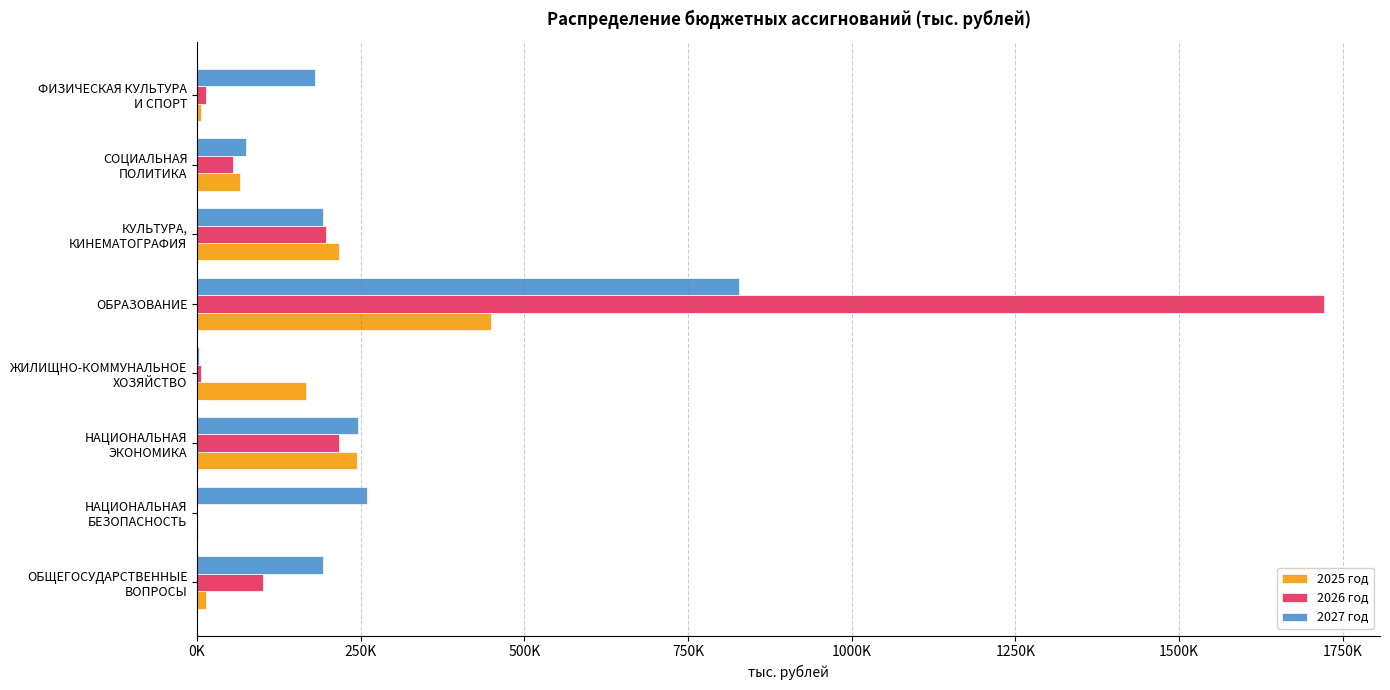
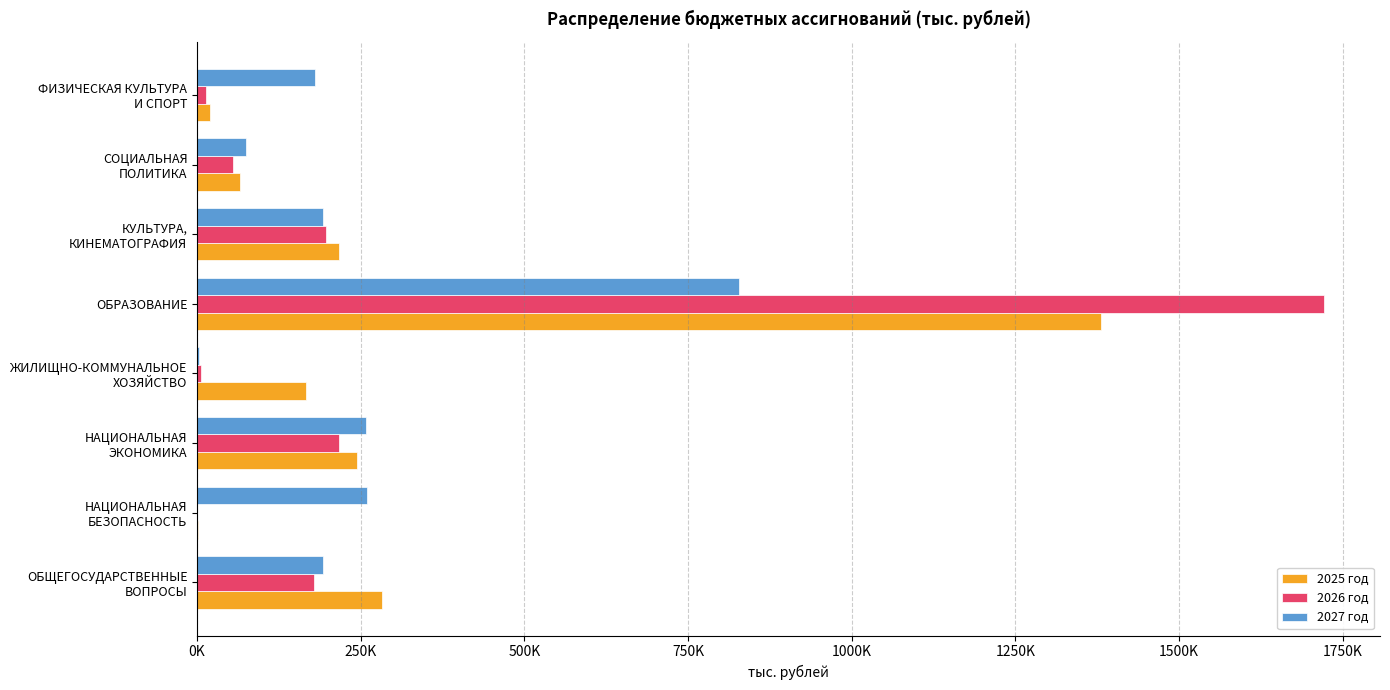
  {
    "2025 год": {
-     "ФИЗИЧЕСКАЯ КУЛЬТУРА И СПОРТ": 10000,
+     "ФИЗИЧЕСКАЯ КУЛЬТУРА И СПОРТ": 20000,
      "СОЦИАЛЬНАЯ ПОЛИТИКА": 70000,
      "КУЛЬТУРА, КИНЕМАТОГРАФИЯ": 220000,
-     "ОБРАЗОВАНИЕ": 450000,
+     "ОБРАЗОВАНИЕ": 1380000,
      "ЖИЛИЩНО-КОММУНАЛЬНОЕ ХОЗЯЙСТВО": 170000,
      "НАЦИОНАЛЬНАЯ ЭКОНОМИКА": 240000,
-     "ОБЩЕГОСУДАРСТВЕННЫЕ ВОПРОСЫ": 10000
+     "ОБЩЕГОСУДАРСТВЕННЫЕ ВОПРОСЫ": 280000
    },
    "2026 год": {
      "ФИЗИЧЕСКАЯ КУЛЬТУРА И СПОРТ": 10000,
      "СОЦИАЛЬНАЯ ПОЛИТИКА": 50000,
      "КУЛЬТУРА, КИНЕМАТОГРАФИЯ": 200000,
      "ОБРАЗОВАНИЕ": 1720000,
      "ЖИЛИЩНО-КОММУНАЛЬНОЕ ХОЗЯЙСТВО": 10000,
      "НАЦИОНАЛЬНАЯ ЭКОНОМИКА": 220000,
-     "ОБЩЕГОСУДАРСТВЕННЫЕ ВОПРОСЫ": 100000
+     "ОБЩЕГОСУДАРСТВЕННЫЕ ВОПРОСЫ": 180000
    },
    "2027 год": {
      "ФИЗИЧЕСКАЯ КУЛЬТУРА И СПОРТ": 180000,
      "СОЦИАЛЬНАЯ ПОЛИТИКА": 70000,
      "КУЛЬТУРА, КИНЕМАТОГРАФИЯ": 190000,
      "ОБРАЗОВАНИЕ": 830000,
-     "НАЦИОНАЛЬНАЯ ЭКОНОМИКА": 250000,
+     "НАЦИОНАЛЬНАЯ ЭКОНОМИКА": 260000,
      "НАЦИОНАЛЬНАЯ БЕЗОПАСНОСТЬ": 260000,
      "ОБЩЕГОСУДАРСТВЕННЫЕ ВОПРОСЫ": 190000
    }
  }
